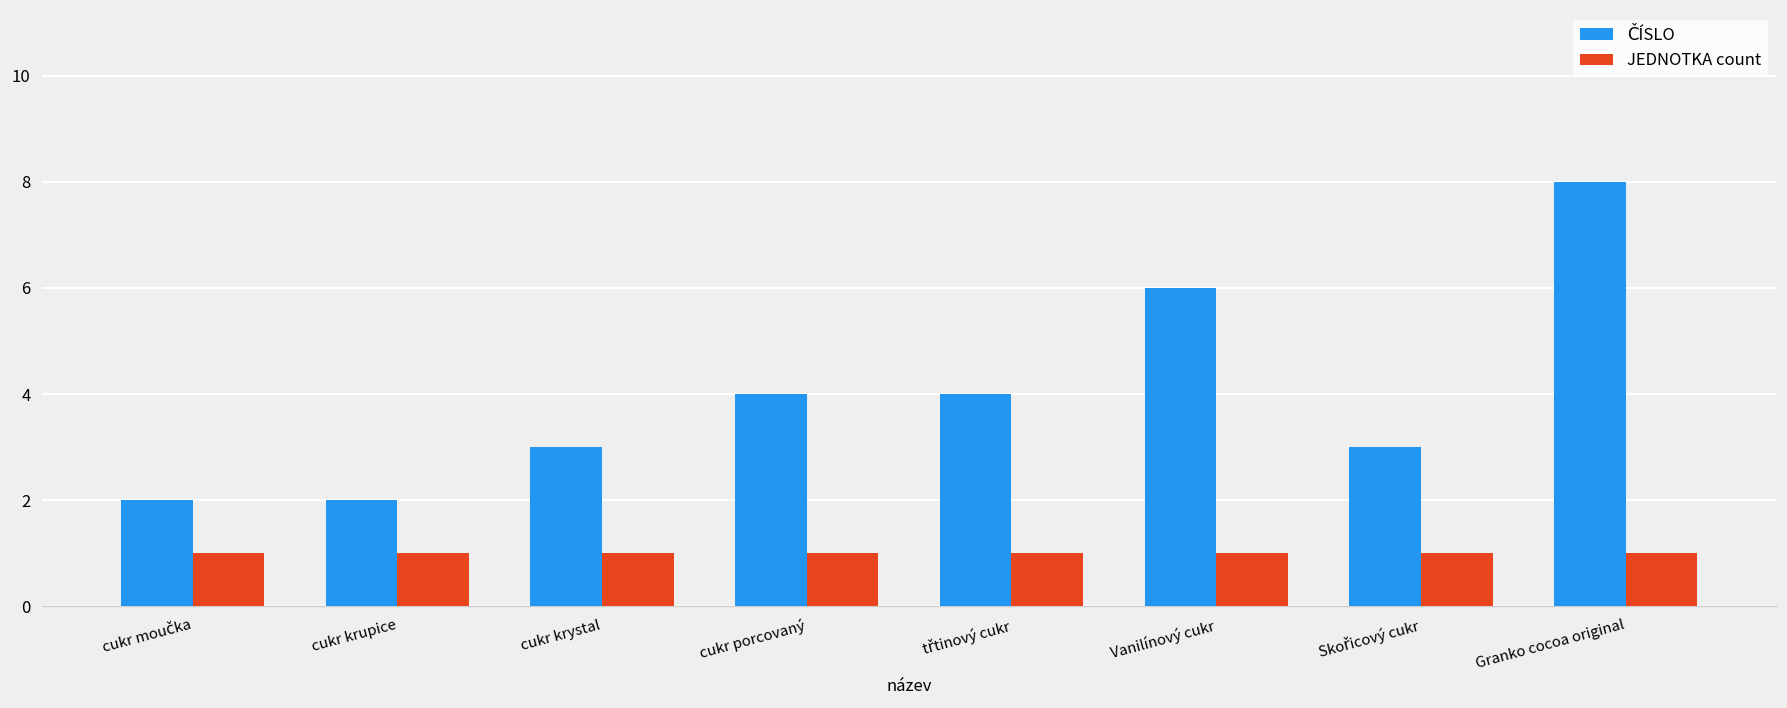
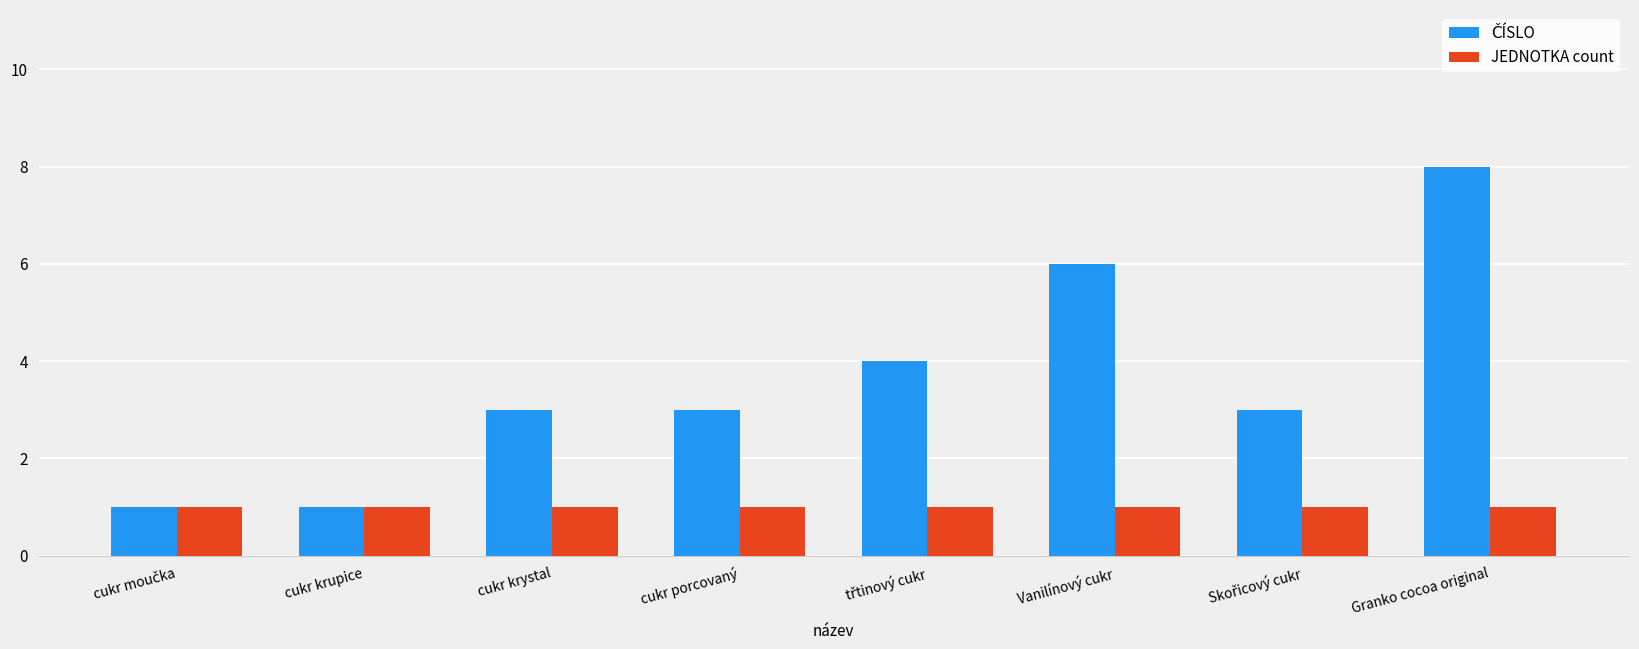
  {
    "ČÍSLO": {
-     "cukr moučka": 2,
-     "cukr krupice": 2,
+     "cukr moučka": 1,
+     "cukr krupice": 1,
      "cukr krystal": 3,
-     "cukr porcovaný": 4,
+     "cukr porcovaný": 3,
      "třtinový cukr": 4,
      "Vanilínový cukr": 6,
      "Skořicový cukr": 3,
      "Granko cocoa original": 8
    },
    "JEDNOTKA count": {
      "cukr moučka": 1,
      "cukr krupice": 1,
      "cukr krystal": 1,
      "cukr porcovaný": 1,
      "třtinový cukr": 1,
      "Vanilínový cukr": 1,
      "Skořicový cukr": 1,
      "Granko cocoa original": 1
    }
  }
